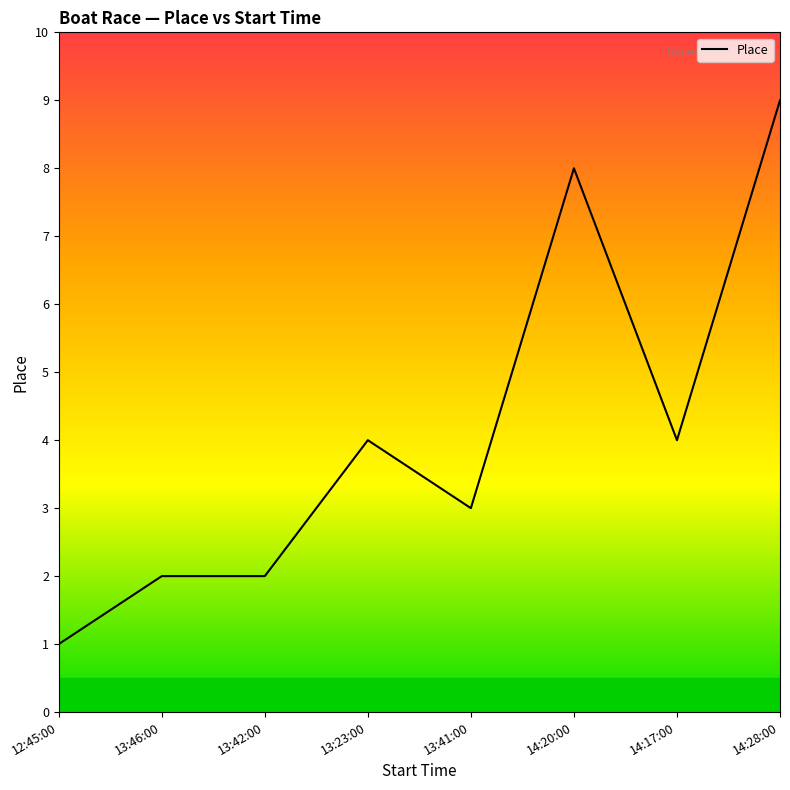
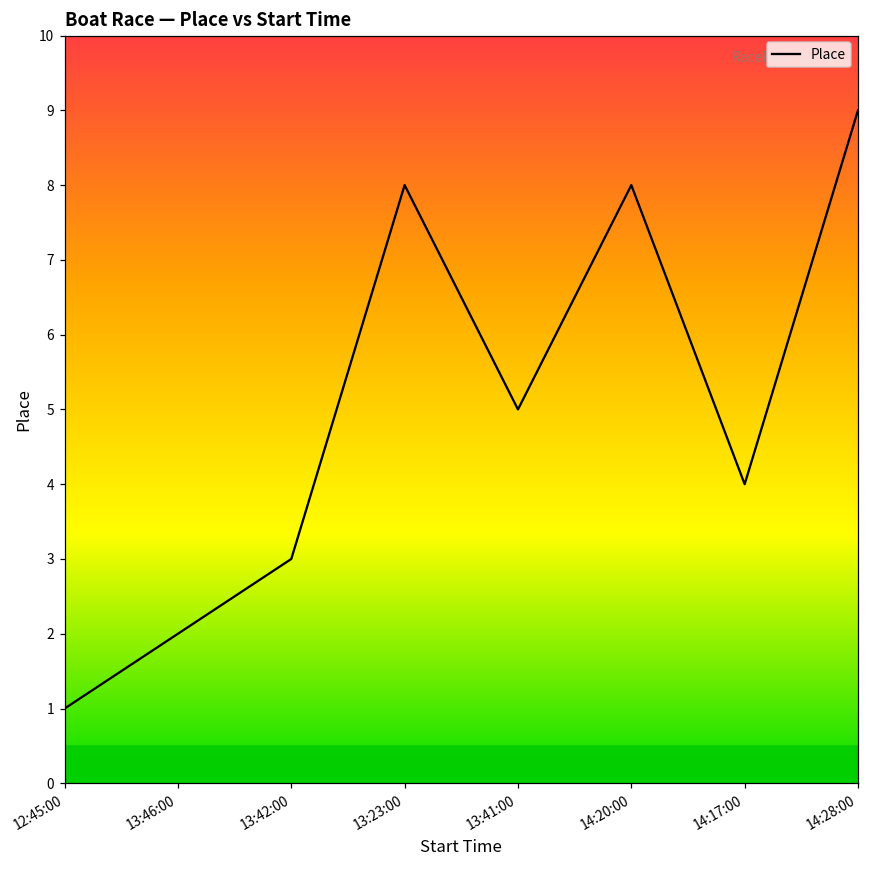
  {
    "12:45:00": 1,
    "13:46:00": 2,
-   "13:42:00": 2,
-   "13:23:00": 4,
-   "13:41:00": 3,
+   "13:42:00": 3,
+   "13:23:00": 8,
+   "13:41:00": 5,
    "14:20:00": 8,
    "14:17:00": 4,
    "14:28:00": 9
  }
